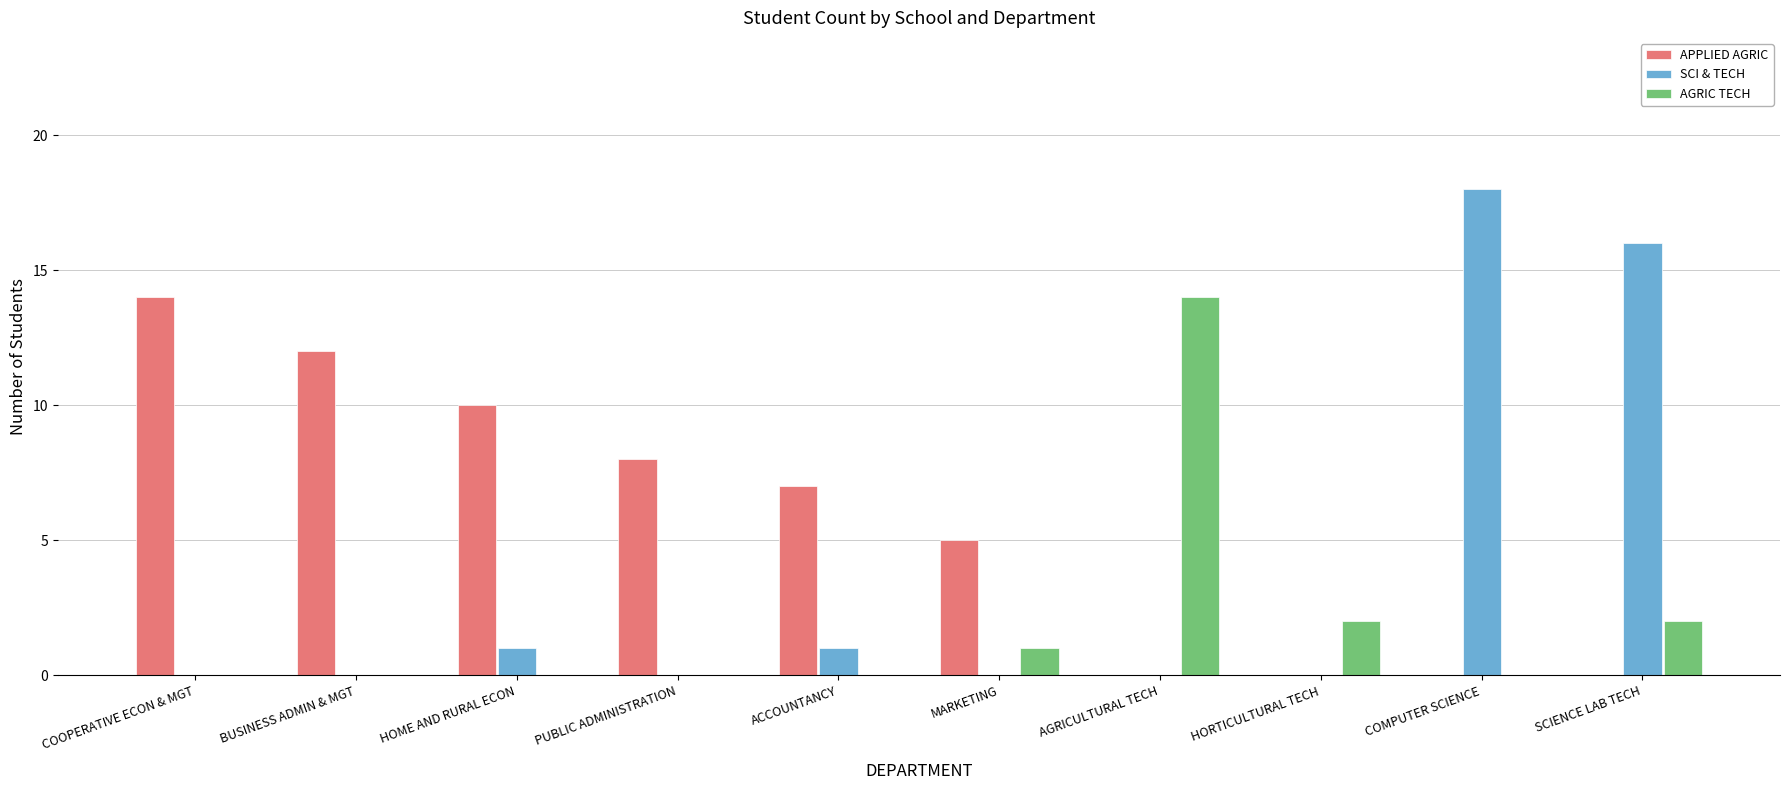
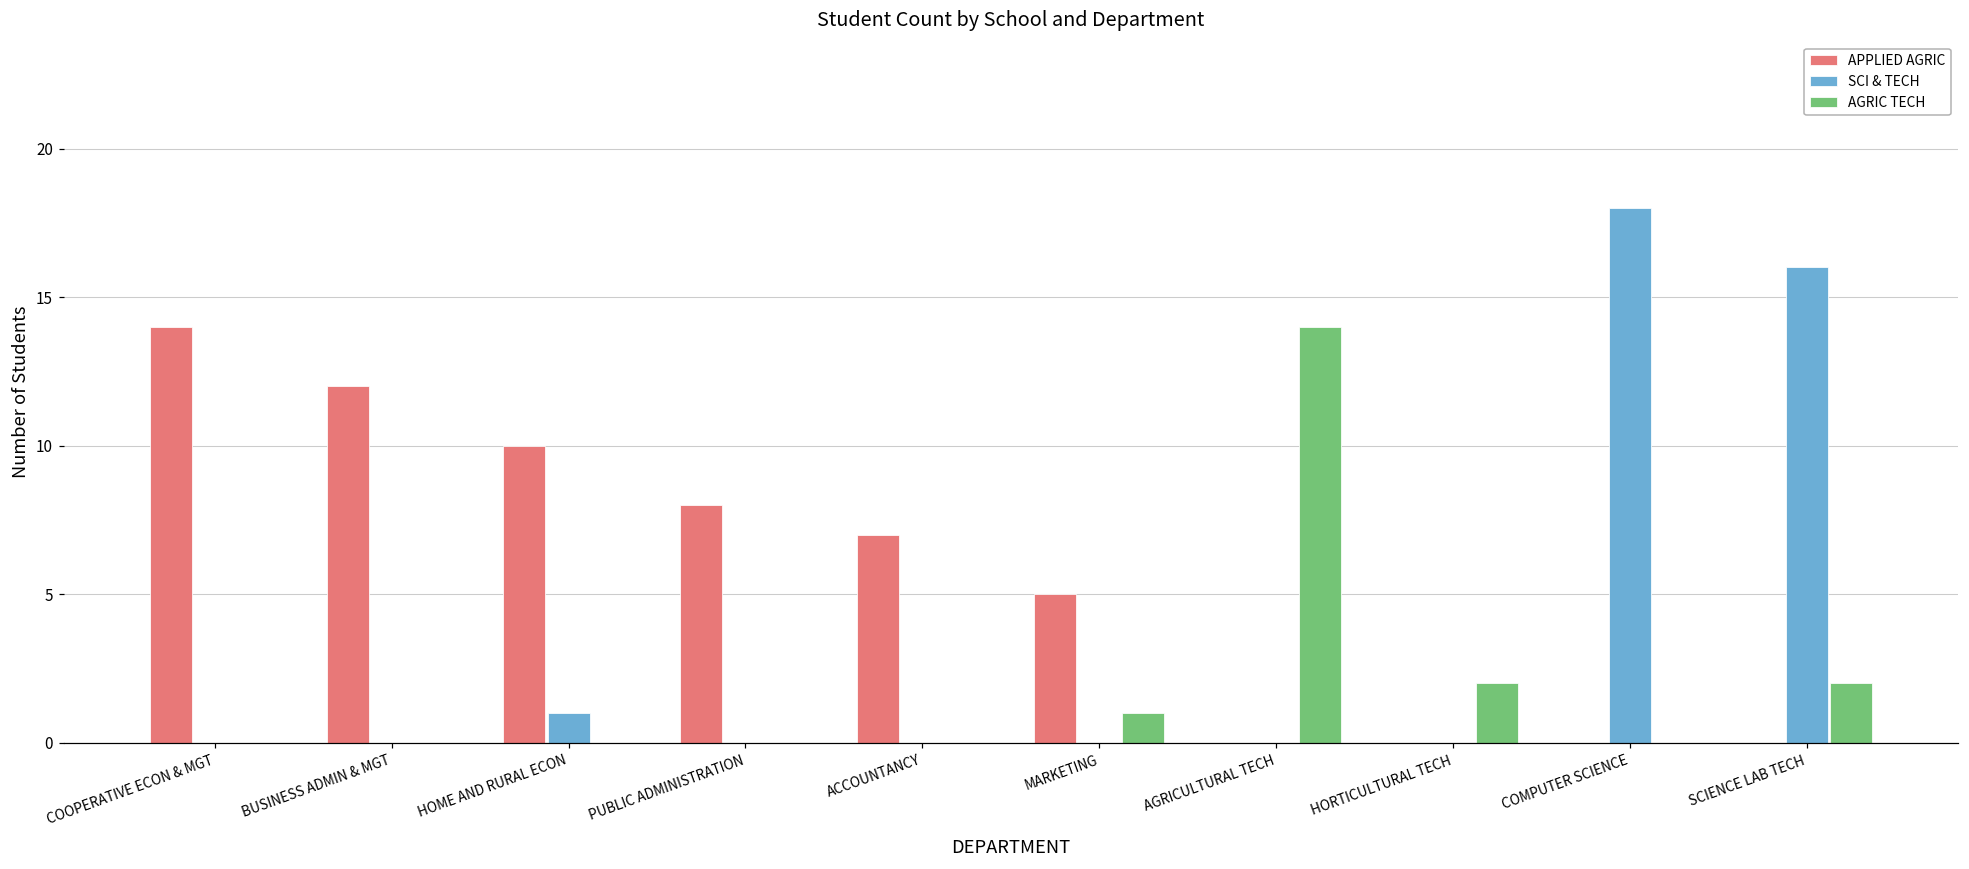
  {
    "APPLIED AGRIC": {
      "COOPERATIVE ECON & MGT": 14,
      "BUSINESS ADMIN & MGT": 12,
      "HOME AND RURAL ECON": 10,
      "PUBLIC ADMINISTRATION": 8,
      "ACCOUNTANCY": 7,
      "MARKETING": 5,
      "AGRICULTURAL TECH": 0,
      "HORTICULTURAL TECH": 0,
      "COMPUTER SCIENCE": 0,
      "SCIENCE LAB TECH": 0
    },
    "SCI & TECH": {
      "COOPERATIVE ECON & MGT": 0,
      "BUSINESS ADMIN & MGT": 0,
      "HOME AND RURAL ECON": 1,
      "PUBLIC ADMINISTRATION": 0,
-     "ACCOUNTANCY": 1,
+     "ACCOUNTANCY": 0,
      "MARKETING": 0,
      "AGRICULTURAL TECH": 0,
      "HORTICULTURAL TECH": 0,
      "COMPUTER SCIENCE": 18,
      "SCIENCE LAB TECH": 16
    },
    "AGRIC TECH": {
      "COOPERATIVE ECON & MGT": 0,
      "BUSINESS ADMIN & MGT": 0,
      "HOME AND RURAL ECON": 0,
      "PUBLIC ADMINISTRATION": 0,
      "ACCOUNTANCY": 0,
      "MARKETING": 1,
      "AGRICULTURAL TECH": 14,
      "HORTICULTURAL TECH": 2,
      "COMPUTER SCIENCE": 0,
      "SCIENCE LAB TECH": 2
    }
  }
